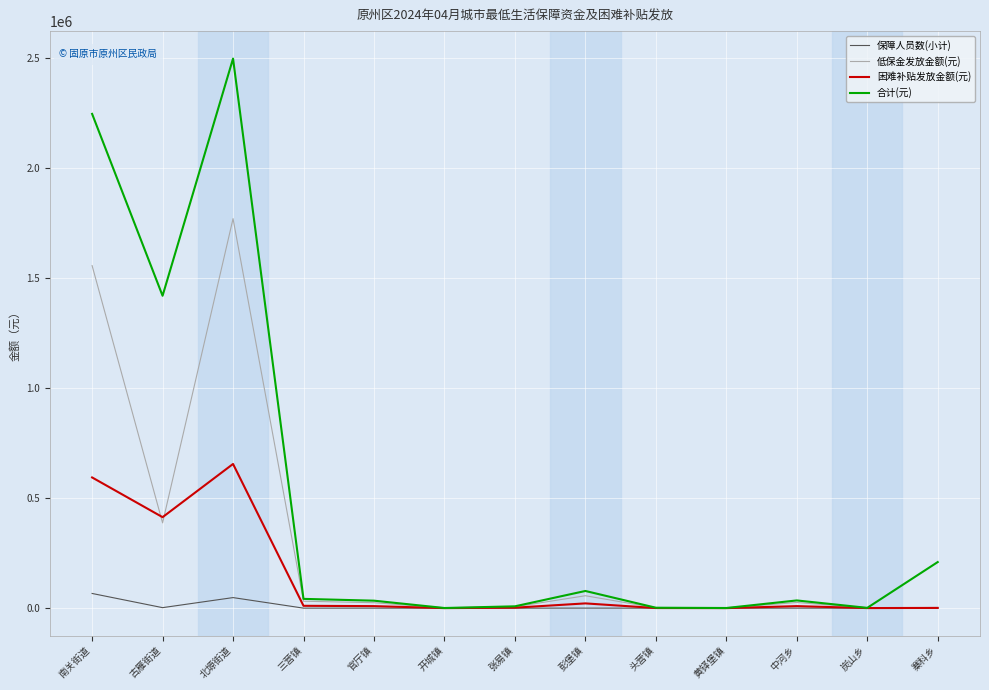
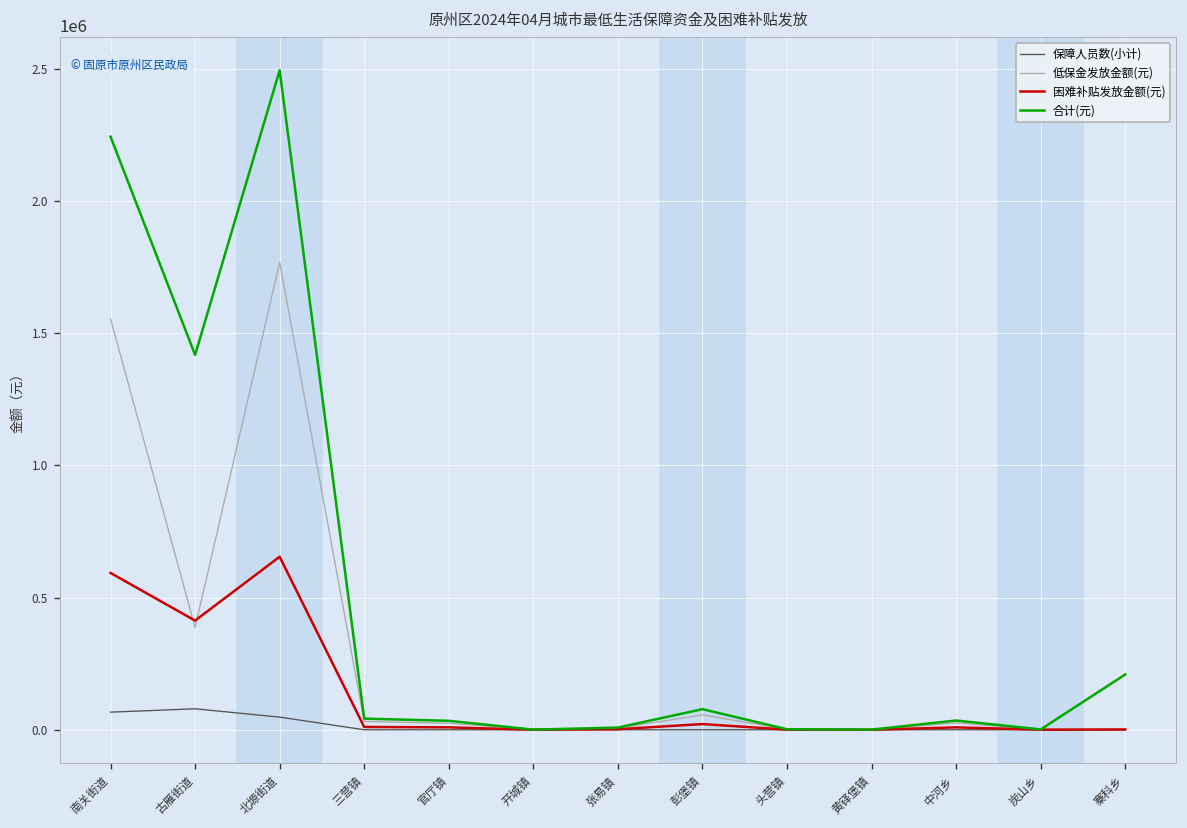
  {
    "保障人员数(小计)": {
      "南关街道": 70000,
-     "古雁街道": 0,
+     "古雁街道": 80000,
      "北塬街道": 50000,
      "彭堡镇": 0
    },
    "低保金发放金额(元)": {
      "南关街道": 1560000,
      "古雁街道": 390000,
      "北塬街道": 1770000,
      "彭堡镇": 60000
    },
    "困难补贴发放金额(元)": {
      "南关街道": 590000,
      "古雁街道": 410000,
      "北塬街道": 650000,
      "彭堡镇": 20000
    },
    "合计(元)": {
      "南关街道": 2240000,
      "古雁街道": 1420000,
      "北塬街道": 2500000,
      "彭堡镇": 80000,
      "寨科乡": 210000
    }
  }
